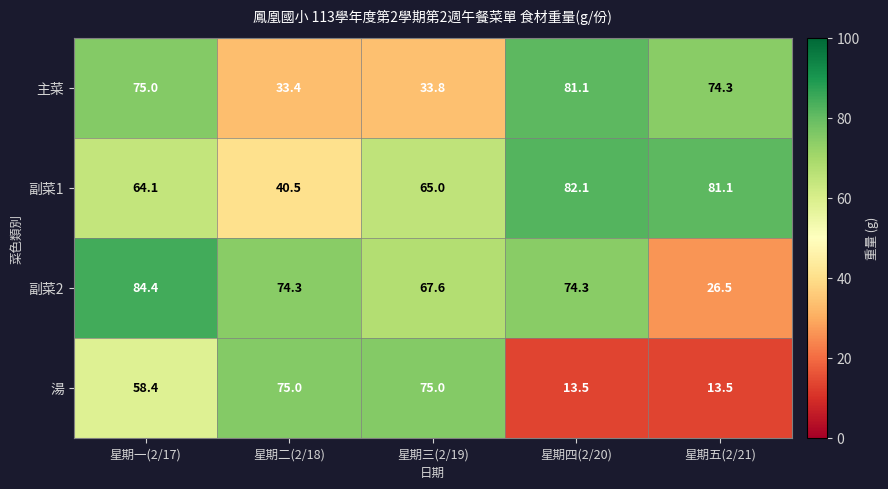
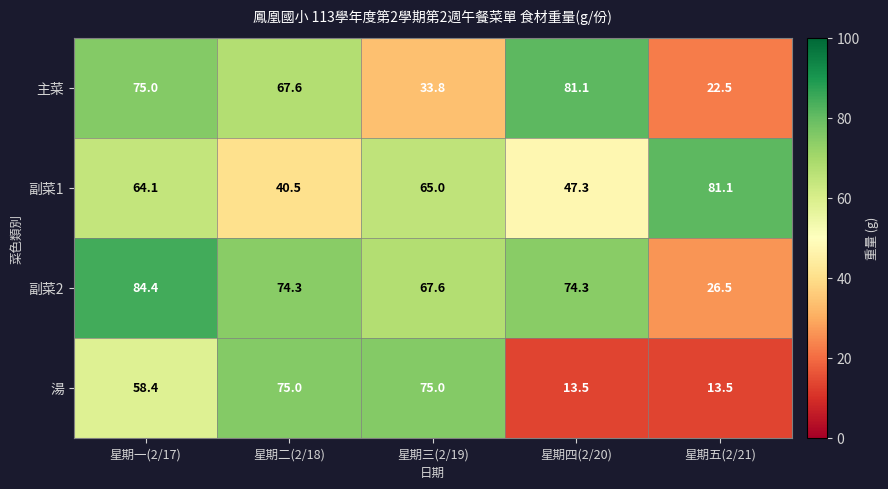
  {
    "主菜": {
      "星期一(2/17)": 75.0,
-     "星期二(2/18)": 33.4,
+     "星期二(2/18)": 67.6,
      "星期三(2/19)": 33.8,
      "星期四(2/20)": 81.1,
-     "星期五(2/21)": 74.3
+     "星期五(2/21)": 22.5
    },
    "副菜1": {
      "星期一(2/17)": 64.1,
      "星期二(2/18)": 40.5,
      "星期三(2/19)": 65.0,
-     "星期四(2/20)": 82.1,
+     "星期四(2/20)": 47.3,
      "星期五(2/21)": 81.1
    },
    "副菜2": {
      "星期一(2/17)": 84.4,
      "星期二(2/18)": 74.3,
      "星期三(2/19)": 67.6,
      "星期四(2/20)": 74.3,
      "星期五(2/21)": 26.5
    },
    "湯": {
      "星期一(2/17)": 58.4,
      "星期二(2/18)": 75.0,
      "星期三(2/19)": 75.0,
      "星期四(2/20)": 13.5,
      "星期五(2/21)": 13.5
    }
  }
